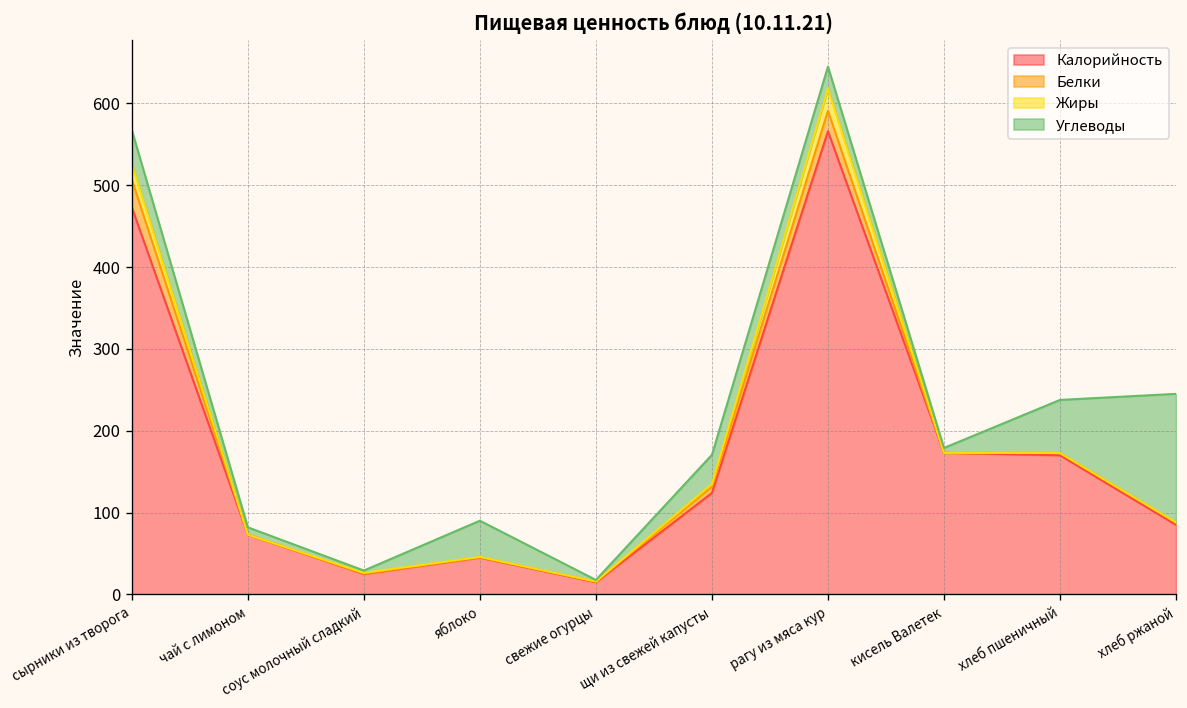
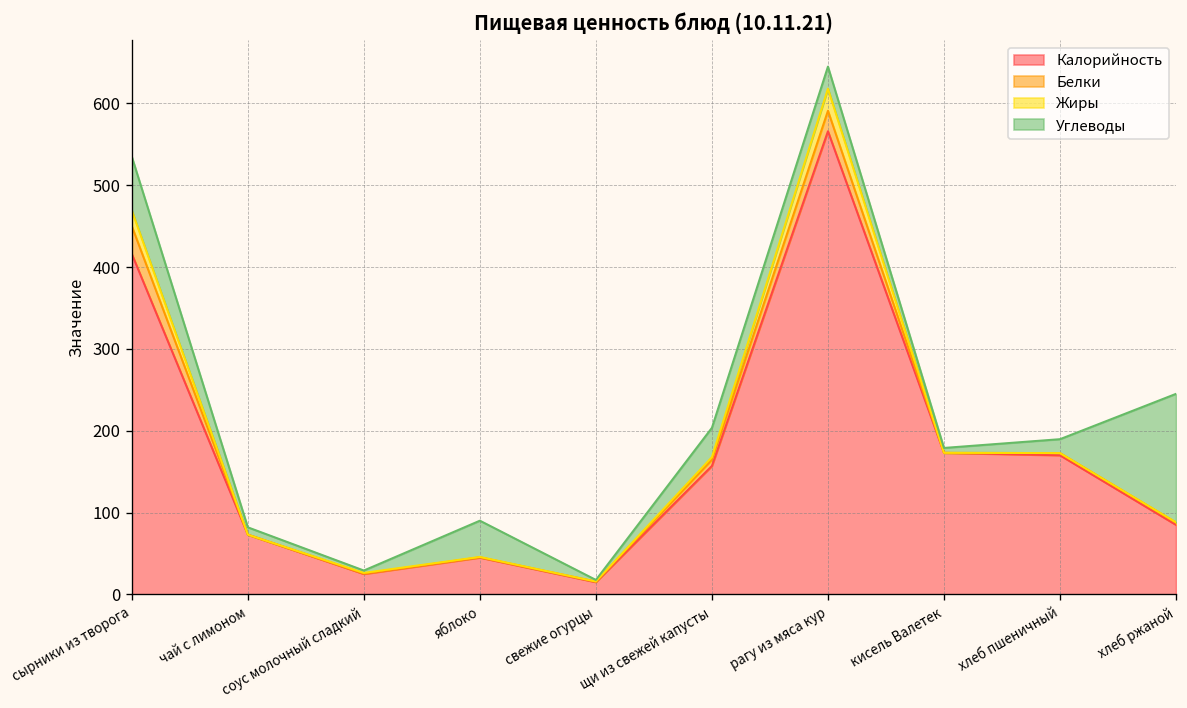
  {
    "Калорийность": {
-     "сырники из творога": 470,
-     "щи из свежей капусты": 120,
+     "сырники из творога": 420,
+     "щи из свежей капусты": 160,
      "рагу из мяса кур": 570
    },
    "Углеводы": {
-     "сырники из творога": 40,
+     "сырники из творога": 70,
      "чай с лимоном": 10,
      "яблоко": 40,
      "щи из свежей капусты": 40,
      "рагу из мяса кур": 30,
      "кисель Валетек": 10,
-     "хлеб пшеничный": 70,
+     "хлеб пшеничный": 20,
      "хлеб ржаной": 160
    }
  }
